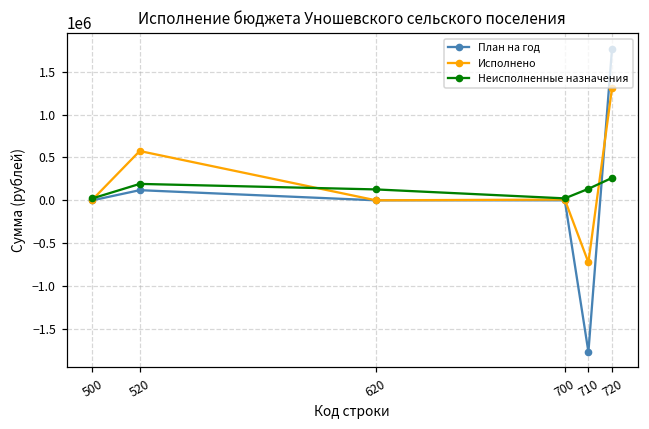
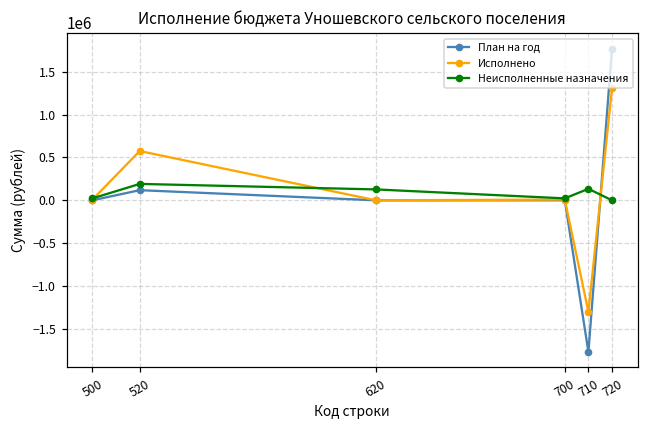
  {
    "План на год": {
      "520": 100000,
      "710": -1800000
    },
    "Исполнено": {
      "520": 600000,
-     "710": -700000
+     "710": -1300000
    },
    "Неисполненные назначения": {
      "520": 200000,
      "620": 100000,
      "710": 100000,
-     "720": 300000
+     "720": 0
    }
  }
